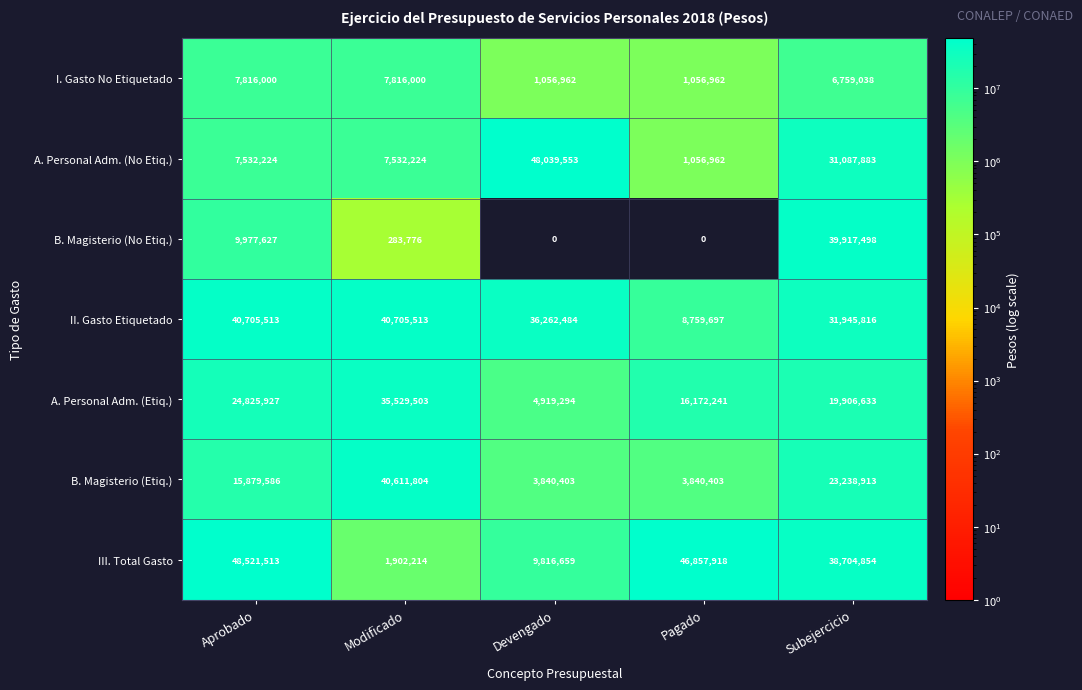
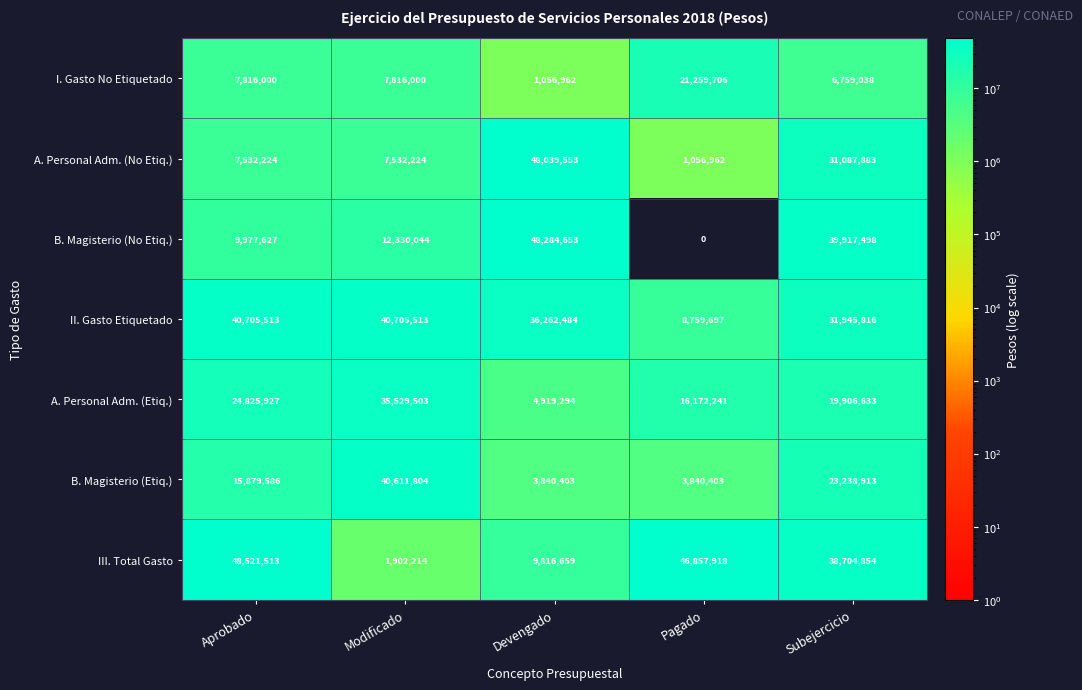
  {
    "I. Gasto No Etiquetado": {
      "Aprobado": "7,816,000",
      "Modificado": "7,816,000",
      "Devengado": "1,056,962",
-     "Pagado": "1,056,962",
+     "Pagado": "21,259,706",
      "Subejercicio": "6,759,038"
    },
    "A. Personal Adm. (No Etiq.)": {
      "Aprobado": "7,532,224",
      "Modificado": "7,532,224",
      "Devengado": "48,039,553",
      "Pagado": "1,056,962",
      "Subejercicio": "31,087,883"
    },
    "B. Magisterio (No Etiq.)": {
      "Aprobado": "9,977,627",
-     "Modificado": "283,776",
-     "Devengado": "0",
+     "Modificado": "12,330,044",
+     "Devengado": "48,284,653",
      "Pagado": "0",
      "Subejercicio": "39,917,498"
    },
    "II. Gasto Etiquetado": {
      "Aprobado": "40,705,513",
      "Modificado": "40,705,513",
      "Devengado": "36,262,484",
      "Pagado": "8,759,697",
      "Subejercicio": "31,945,816"
    },
    "A. Personal Adm. (Etiq.)": {
      "Aprobado": "24,825,927",
      "Modificado": "35,529,503",
      "Devengado": "4,919,294",
      "Pagado": "16,172,241",
      "Subejercicio": "19,906,633"
    },
    "B. Magisterio (Etiq.)": {
      "Aprobado": "15,879,586",
      "Modificado": "40,611,804",
      "Devengado": "3,840,403",
      "Pagado": "3,840,403",
      "Subejercicio": "23,238,913"
    },
    "III. Total Gasto": {
      "Aprobado": "48,521,513",
      "Modificado": "1,902,214",
      "Devengado": "9,816,659",
      "Pagado": "46,857,918",
      "Subejercicio": "38,704,854"
    }
  }
